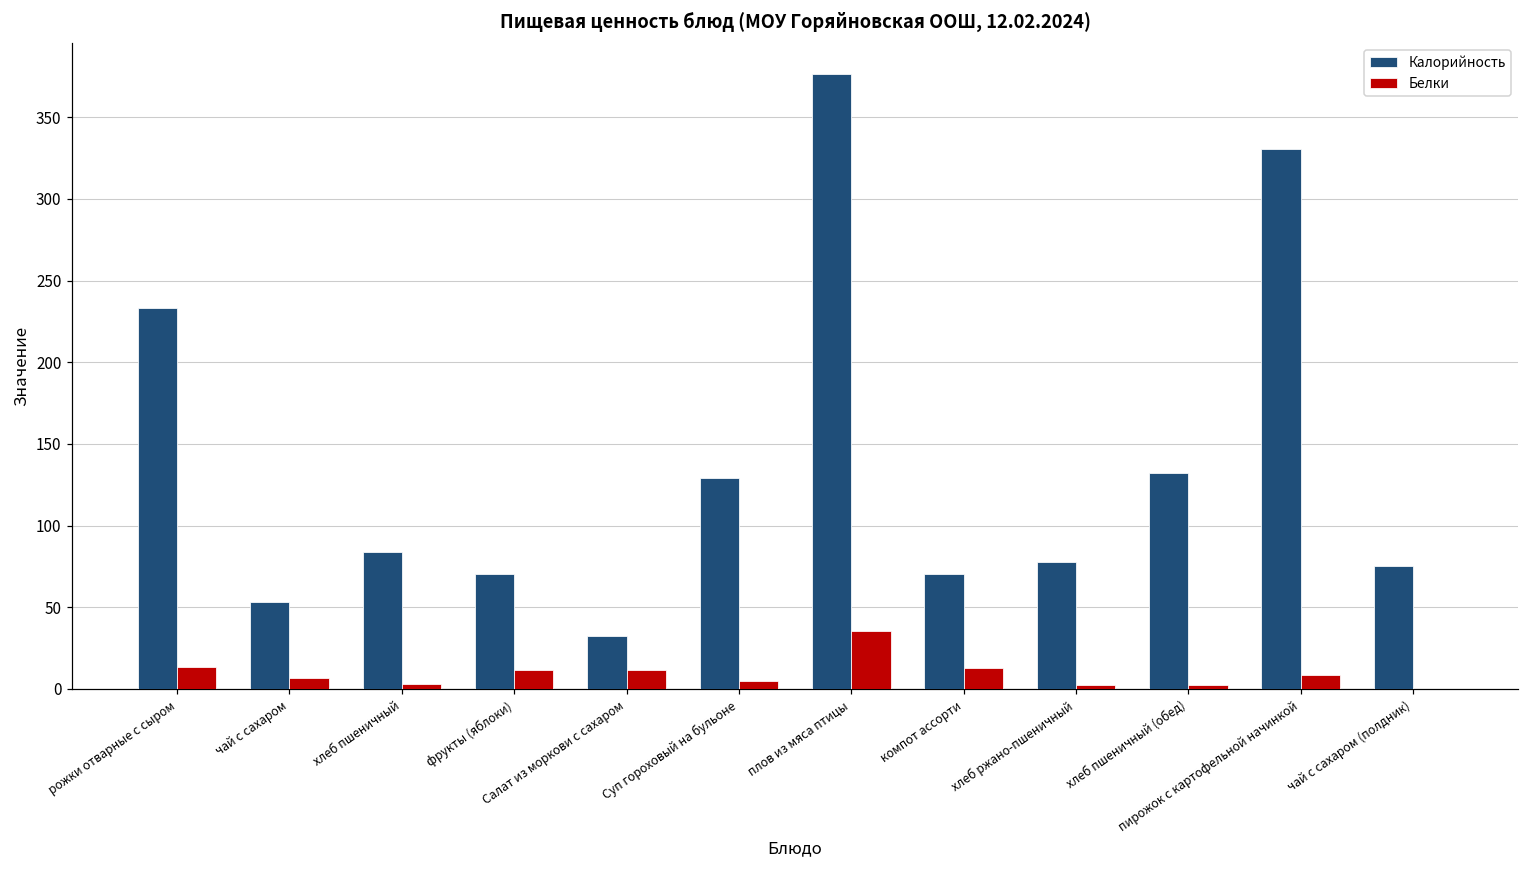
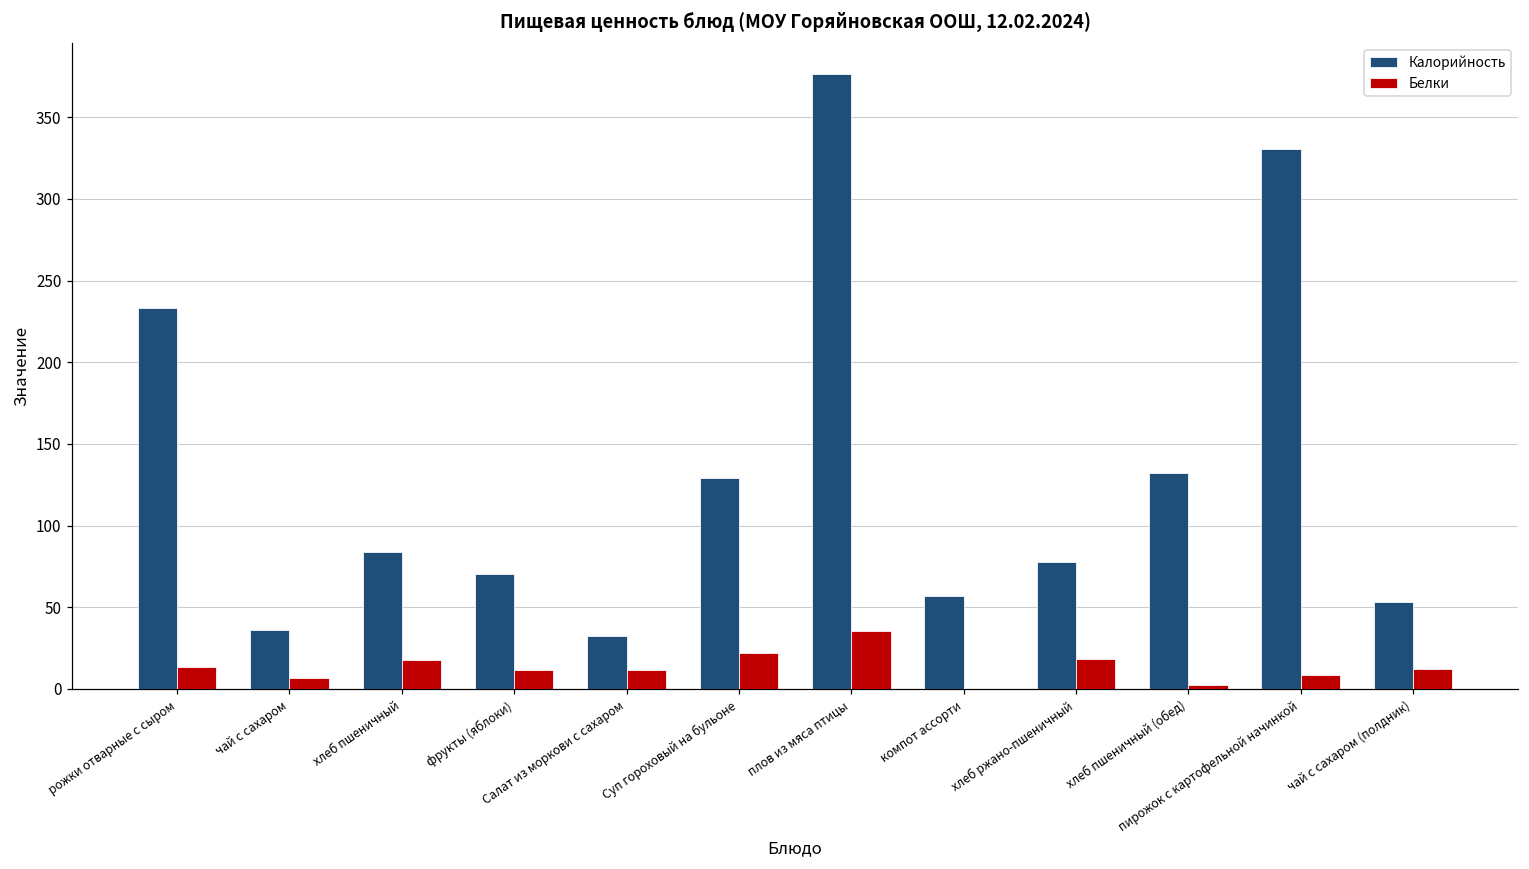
  {
    "Калорийность": {
      "рожки отварные с сыром": 233,
-     "чай с сахаром": 53,
+     "чай с сахаром": 36,
      "хлеб пшеничный": 84,
      "фрукты (яблоки)": 71,
      "Салат из моркови с сахаром": 32,
      "Суп гороховый на бульоне": 129,
      "плов из мяса птицы": 377,
-     "компот ассорти": 71,
+     "компот ассорти": 57,
      "хлеб ржано-пшеничный": 78,
      "хлеб пшеничный (обед)": 132,
      "пирожок с картофельной начинкой": 331,
-     "чай с сахаром (полдник)": 75
+     "чай с сахаром (полдник)": 53
    },
    "Белки": {
      "рожки отварные с сыром": 14,
      "чай с сахаром": 7,
-     "хлеб пшеничный": 3,
+     "хлеб пшеничный": 18,
      "фрукты (яблоки)": 12,
      "Салат из моркови с сахаром": 12,
-     "Суп гороховый на бульоне": 5,
+     "Суп гороховый на бульоне": 22,
      "плов из мяса птицы": 35,
-     "компот ассорти": 13,
-     "хлеб ржано-пшеничный": 3,
+     "компот ассорти": 0,
+     "хлеб ржано-пшеничный": 18,
      "хлеб пшеничный (обед)": 2,
      "пирожок с картофельной начинкой": 9,
-     "чай с сахаром (полдник)": 0
+     "чай с сахаром (полдник)": 12
    }
  }
